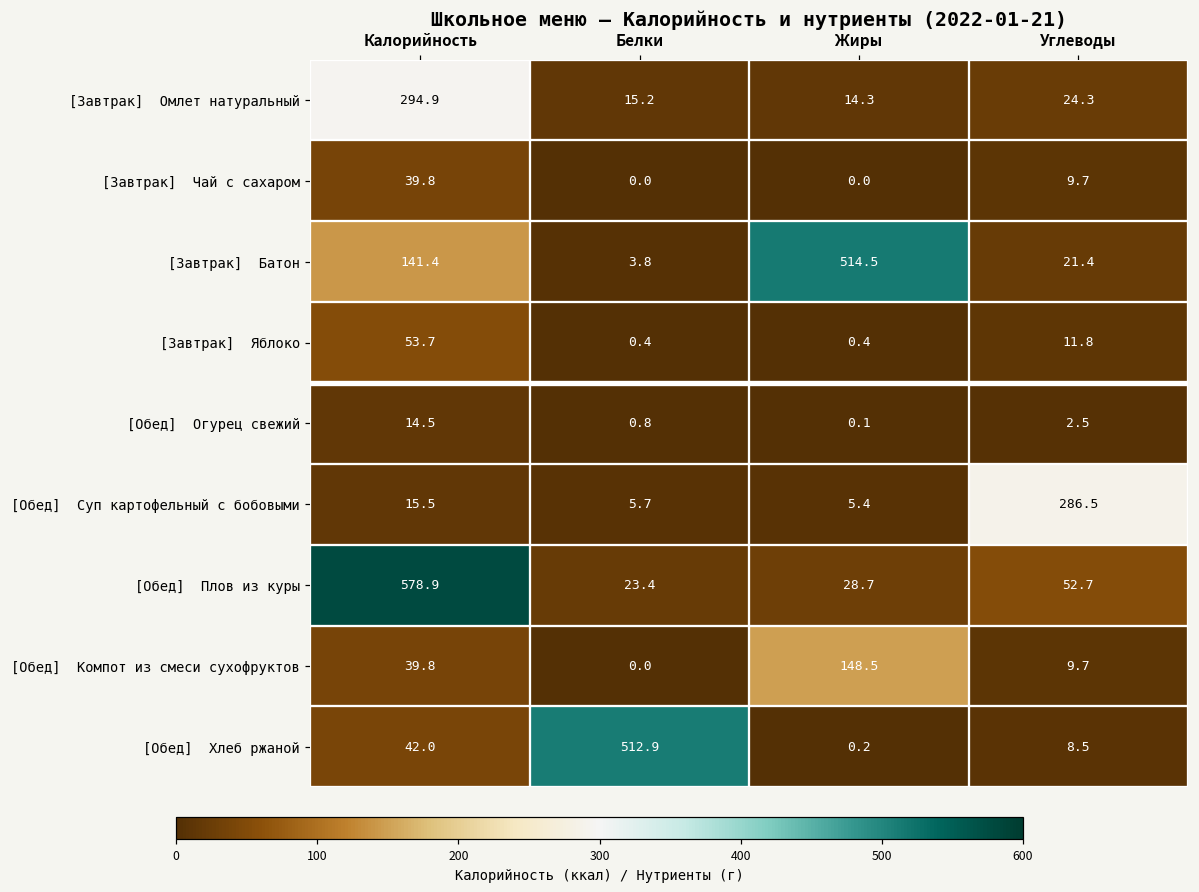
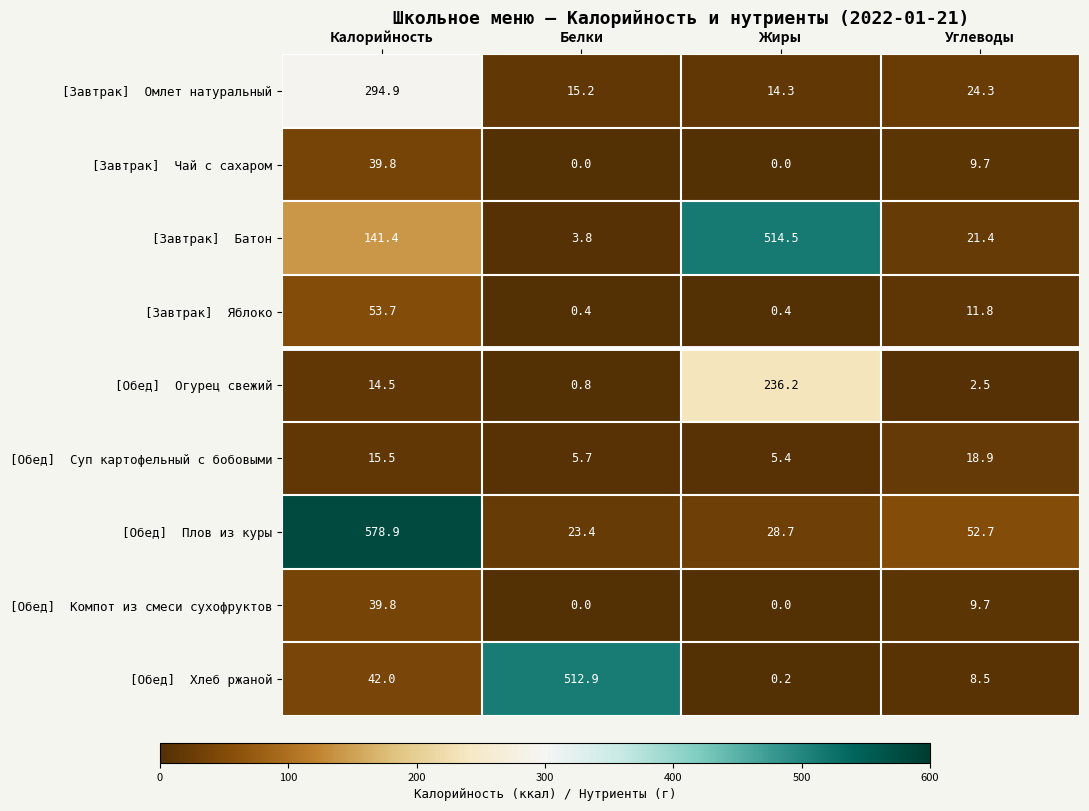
  {
    "[Завтрак] Омлет натуральный": {
      "Калорийность": 294.9,
      "Белки": 15.2,
      "Жиры": 14.3,
      "Углеводы": 24.3
    },
    "[Завтрак] Чай с сахаром": {
      "Калорийность": 39.8,
      "Белки": 0.0,
      "Жиры": 0.0,
      "Углеводы": 9.7
    },
    "[Завтрак] Батон": {
      "Калорийность": 141.4,
      "Белки": 3.8,
      "Жиры": 514.5,
      "Углеводы": 21.4
    },
    "[Завтрак] Яблоко": {
      "Калорийность": 53.7,
      "Белки": 0.4,
      "Жиры": 0.4,
      "Углеводы": 11.8
    },
    "[Обед] Огурец свежий": {
      "Калорийность": 14.5,
      "Белки": 0.8,
-     "Жиры": 0.1,
+     "Жиры": 236.2,
      "Углеводы": 2.5
    },
    "[Обед] Суп картофельный с бобовыми": {
      "Калорийность": 15.5,
      "Белки": 5.7,
      "Жиры": 5.4,
-     "Углеводы": 286.5
+     "Углеводы": 18.9
    },
    "[Обед] Плов из куры": {
      "Калорийность": 578.9,
      "Белки": 23.4,
      "Жиры": 28.7,
      "Углеводы": 52.7
    },
    "[Обед] Компот из смеси сухофруктов": {
      "Калорийность": 39.8,
      "Белки": 0.0,
-     "Жиры": 148.5,
+     "Жиры": 0.0,
      "Углеводы": 9.7
    },
    "[Обед] Хлеб ржаной": {
      "Калорийность": 42.0,
      "Белки": 512.9,
      "Жиры": 0.2,
      "Углеводы": 8.5
    }
  }
